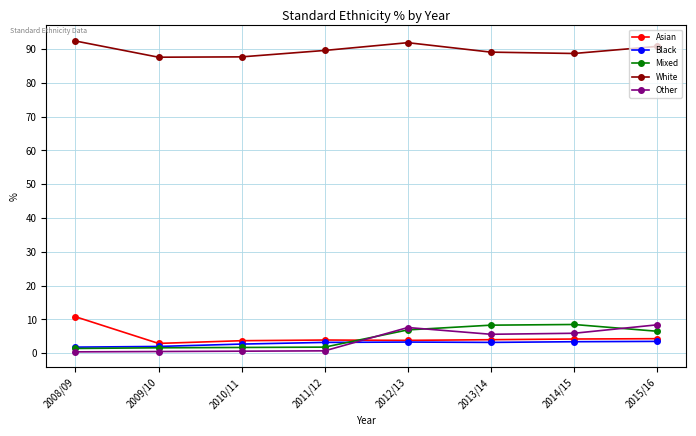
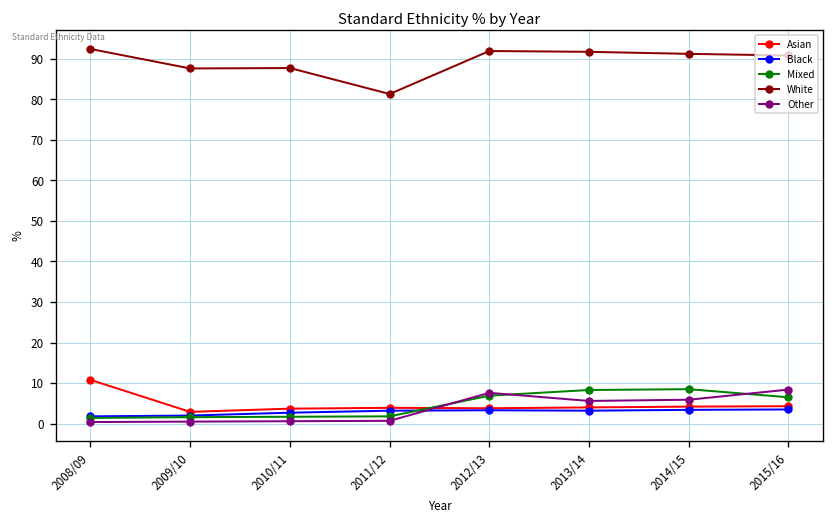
  {
    "Asian": {
      "2008/09": 11,
      "2009/10": 3,
      "2010/11": 4,
      "2013/14": 4,
      "2014/15": 4,
      "2015/16": 4
    },
    "Black": {
      "2010/11": 3,
      "2013/14": 3,
      "2014/15": 3,
      "2015/16": 4
    },
    "Mixed": {
      "2010/11": 2,
      "2011/12": 2,
      "2013/14": 8,
      "2014/15": 9,
      "2015/16": 7
    },
    "White": {
      "2008/09": 92,
      "2009/10": 88,
      "2010/11": 88,
-     "2011/12": 90,
+     "2011/12": 81,
      "2012/13": 92,
-     "2013/14": 89,
-     "2014/15": 89
+     "2013/14": 92,
+     "2014/15": 91
    },
    "Other": {
      "2008/09": 0,
      "2009/10": 1,
      "2010/11": 1,
      "2011/12": 1,
      "2013/14": 6,
      "2014/15": 6,
      "2015/16": 8
    }
  }
